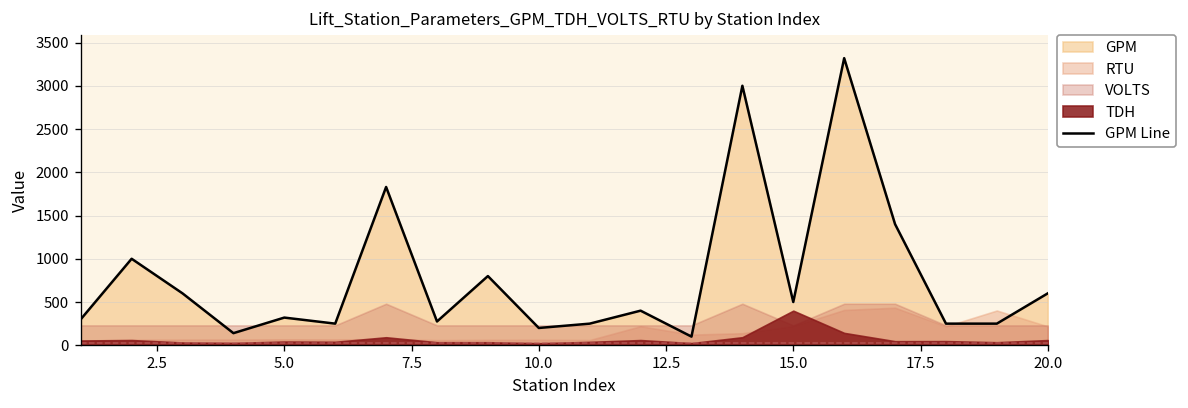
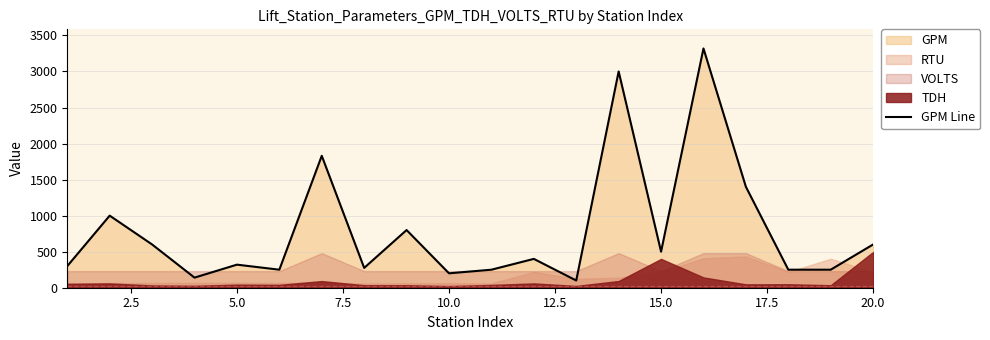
  {
    "TDH": {
      "15.0": 400,
-     "20.0": 100
+     "20.0": 500
    }
  }
